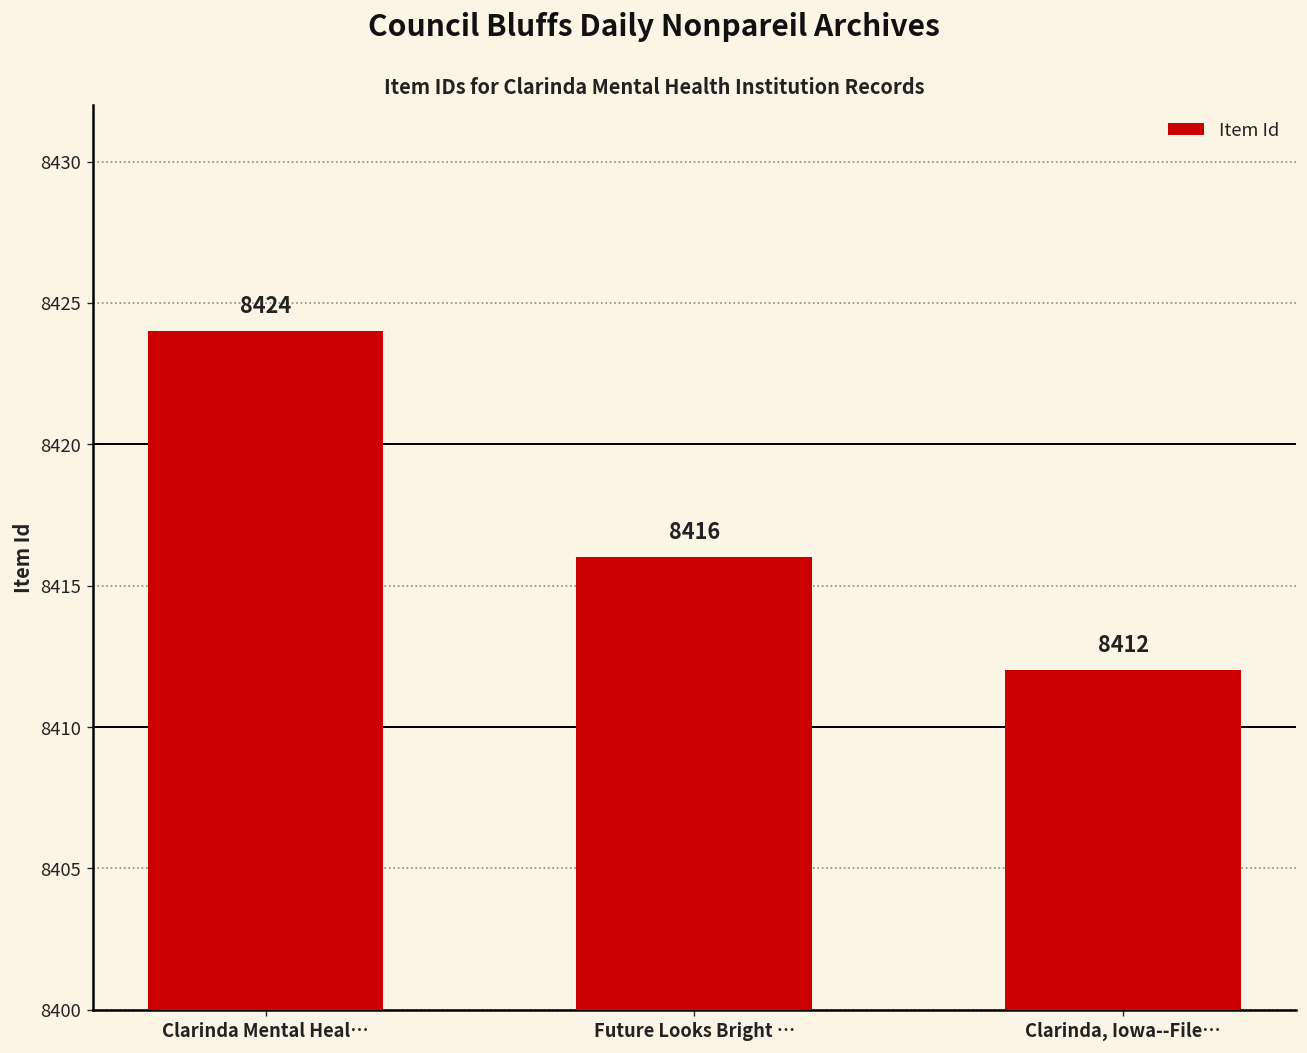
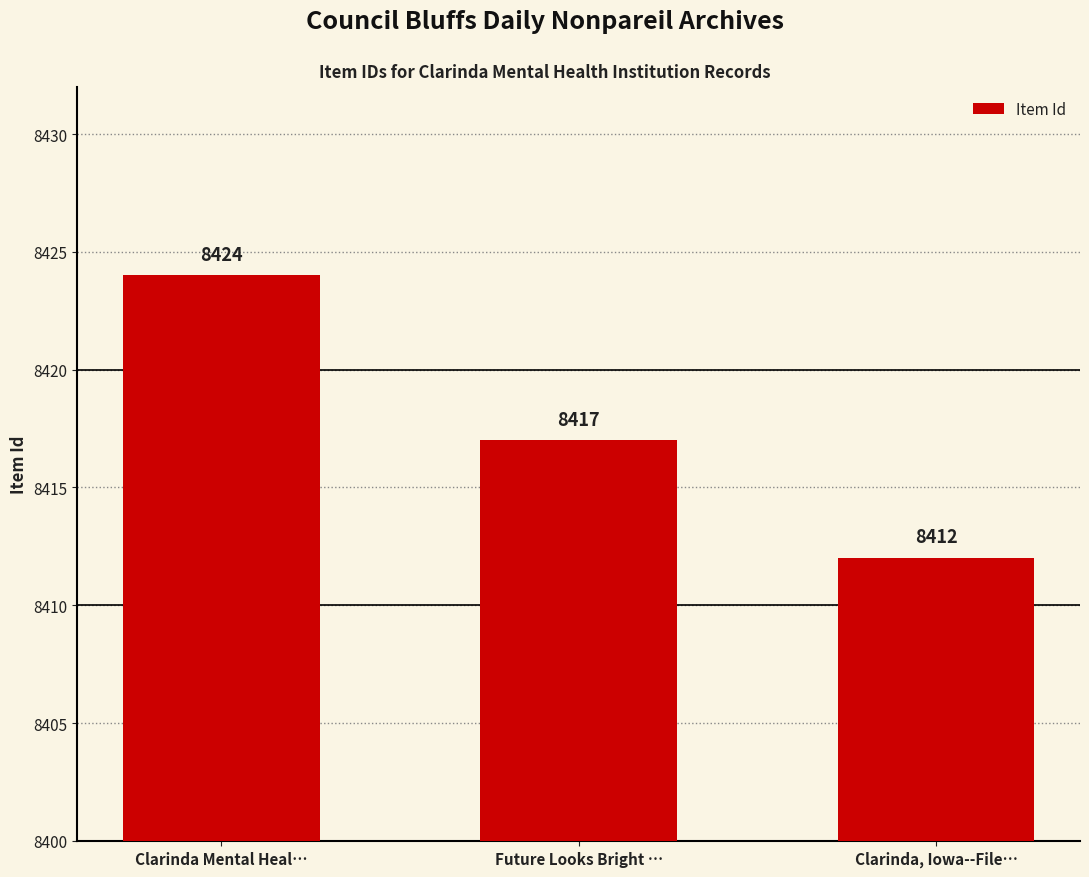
  {
    "Clarinda Mental Heal…": 8424,
-   "Future Looks Bright …": 8416,
+   "Future Looks Bright …": 8417,
    "Clarinda, Iowa--File…": 8412
  }
